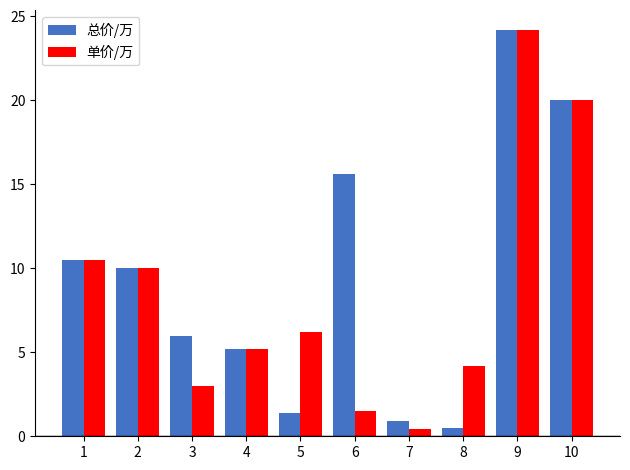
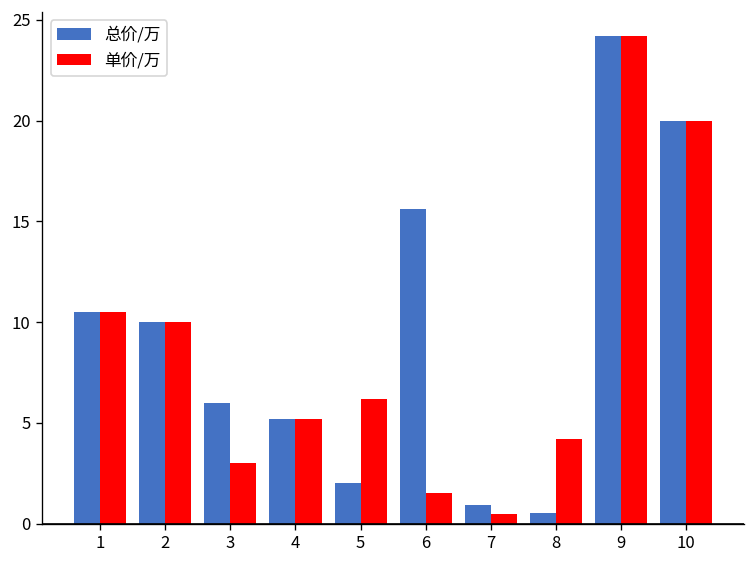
  {
    "总价/万": {
      "1": 10.5,
      "2": 10.0,
      "3": 6.0,
      "4": 5.2,
-     "5": 1.4,
+     "5": 2.0,
      "6": 15.6,
      "7": 0.9,
      "8": 0.5,
      "9": 24.2,
      "10": 20.0
    },
    "单价/万": {
      "1": 10.5,
      "2": 10.0,
      "3": 3.0,
      "4": 5.2,
      "5": 6.2,
      "6": 1.5,
      "7": 0.5,
      "8": 4.2,
      "9": 24.2,
      "10": 20.0
    }
  }
